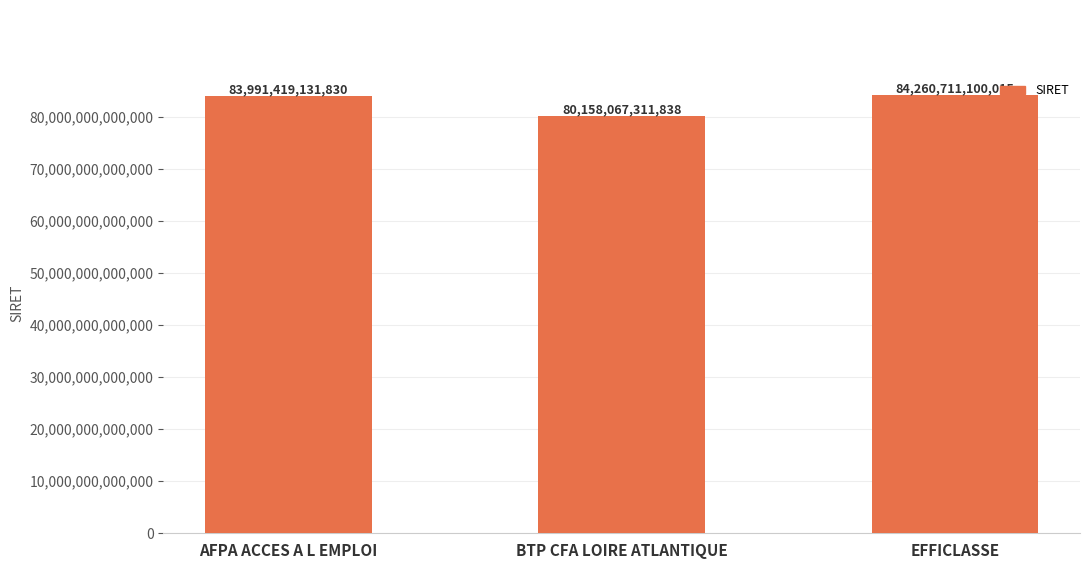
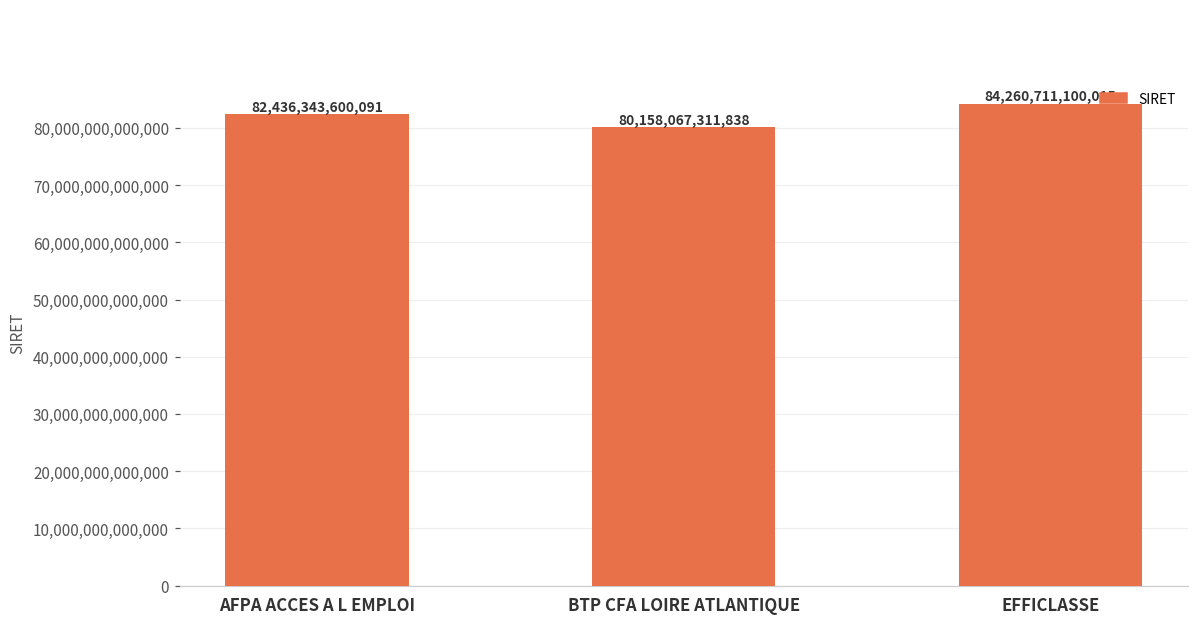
  {
-   "AFPA ACCES A L EMPLOI": "83,991,419,131,830",
+   "AFPA ACCES A L EMPLOI": "82,436,343,600,091",
    "BTP CFA LOIRE ATLANTIQUE": "80,158,067,311,838",
    "EFFICLASSE": "84,260,711,100,015"
  }
